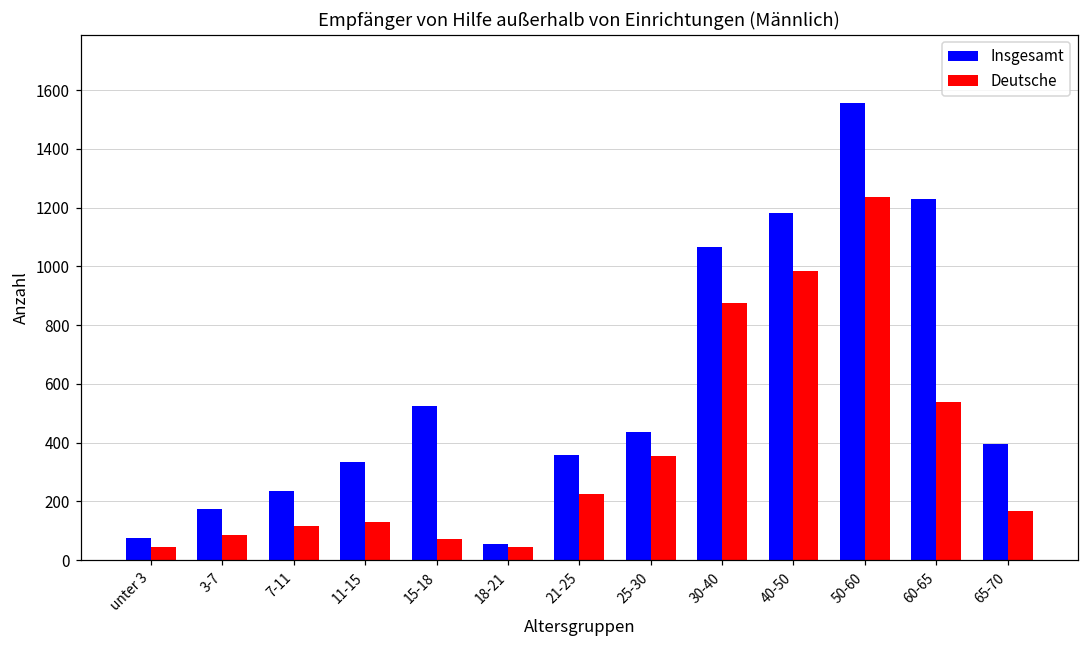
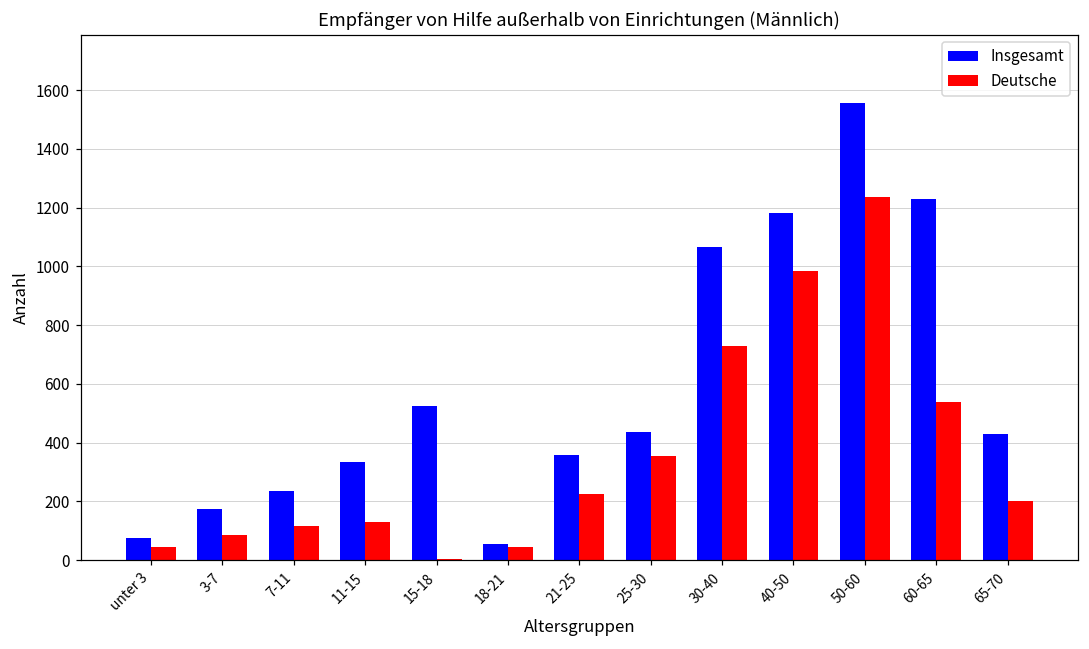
  {
    "Insgesamt": {
      "unter 3": 80,
      "3-7": 180,
      "7-11": 240,
      "11-15": 340,
      "15-18": 530,
      "18-21": 60,
      "21-25": 360,
      "25-30": 440,
      "30-40": 1070,
      "40-50": 1180,
      "50-60": 1560,
      "60-65": 1230,
-     "65-70": 400
+     "65-70": 430
    },
    "Deutsche": {
      "unter 3": 50,
      "3-7": 90,
      "7-11": 120,
      "11-15": 130,
-     "15-18": 70,
+     "15-18": 10,
      "18-21": 50,
      "21-25": 230,
      "25-30": 360,
-     "30-40": 880,
+     "30-40": 730,
      "40-50": 990,
      "50-60": 1240,
      "60-65": 540,
-     "65-70": 170
+     "65-70": 200
    }
  }
